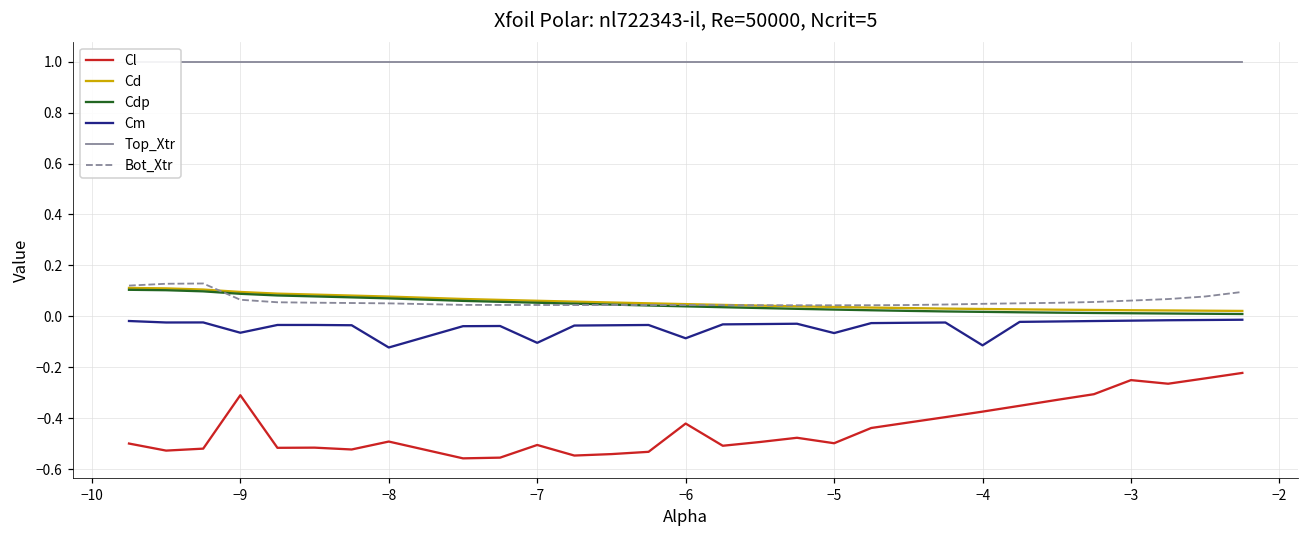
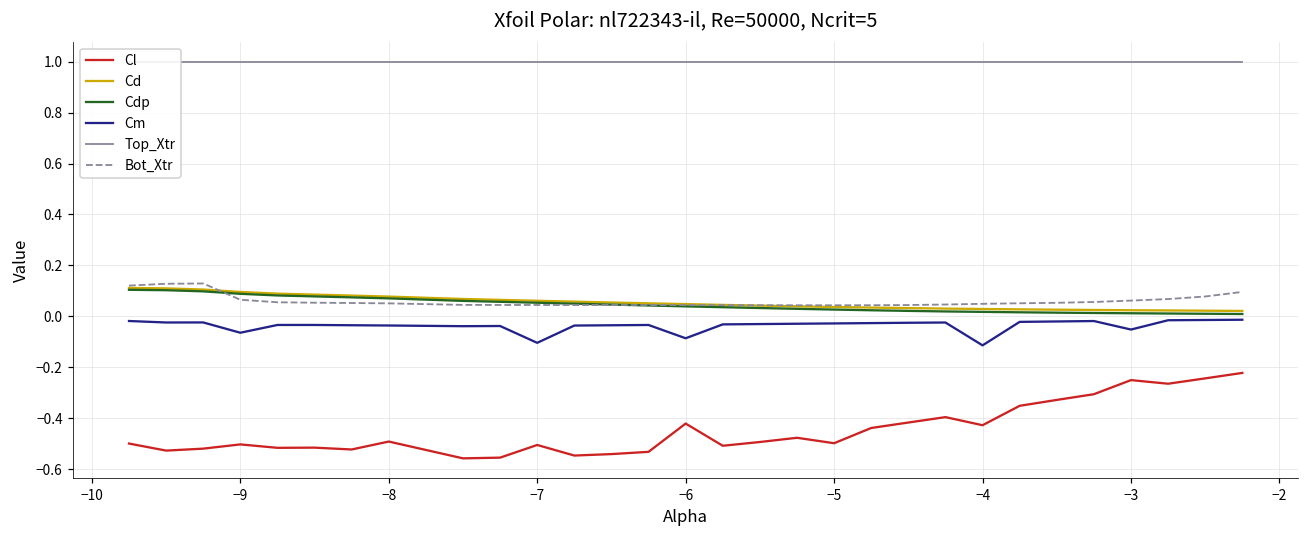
  {
    "Cl": {
-     "−9": -0.31,
+     "−9": -0.50,
      "−8": -0.49,
      "−7": -0.50,
      "−6": -0.42,
      "−5": -0.50,
-     "−4": -0.37,
+     "−4": -0.43,
      "−3": -0.25
    },
    "Cd": {
      "−4": 0.03,
      "−3": 0.02
    },
    "Cdp": {
      "−4": 0.02,
      "−3": 0.01
    },
    "Cm": {
      "−9": -0.06,
-     "−8": -0.12,
+     "−8": -0.04,
      "−7": -0.10,
      "−6": -0.09,
-     "−5": -0.07,
+     "−5": -0.03,
      "−4": -0.11,
-     "−3": -0.02
+     "−3": -0.05
    }
  }
